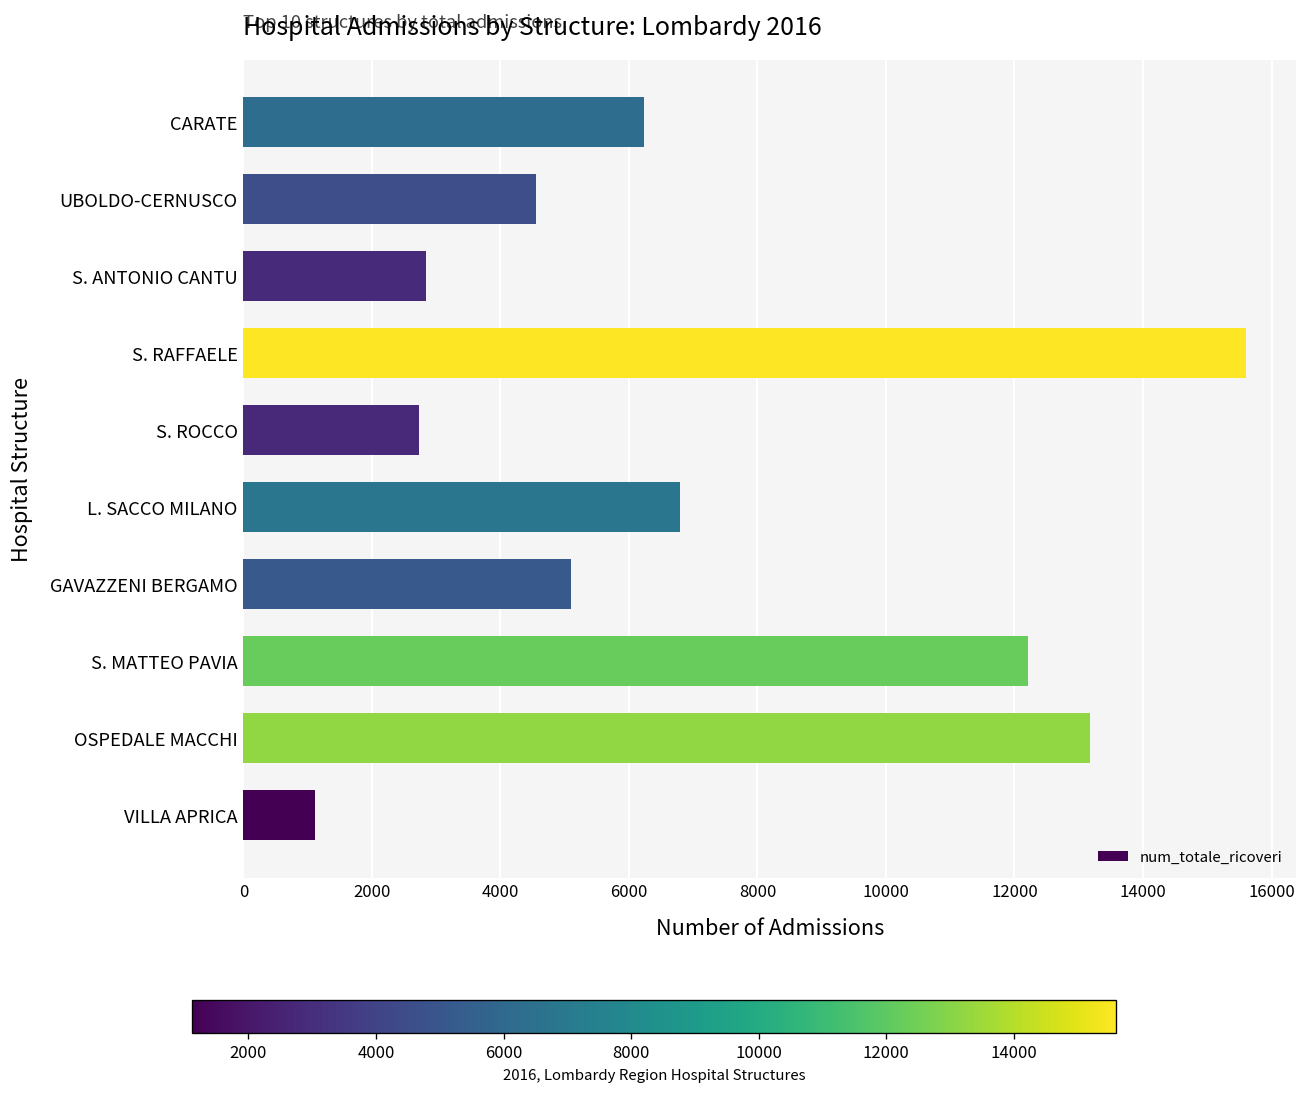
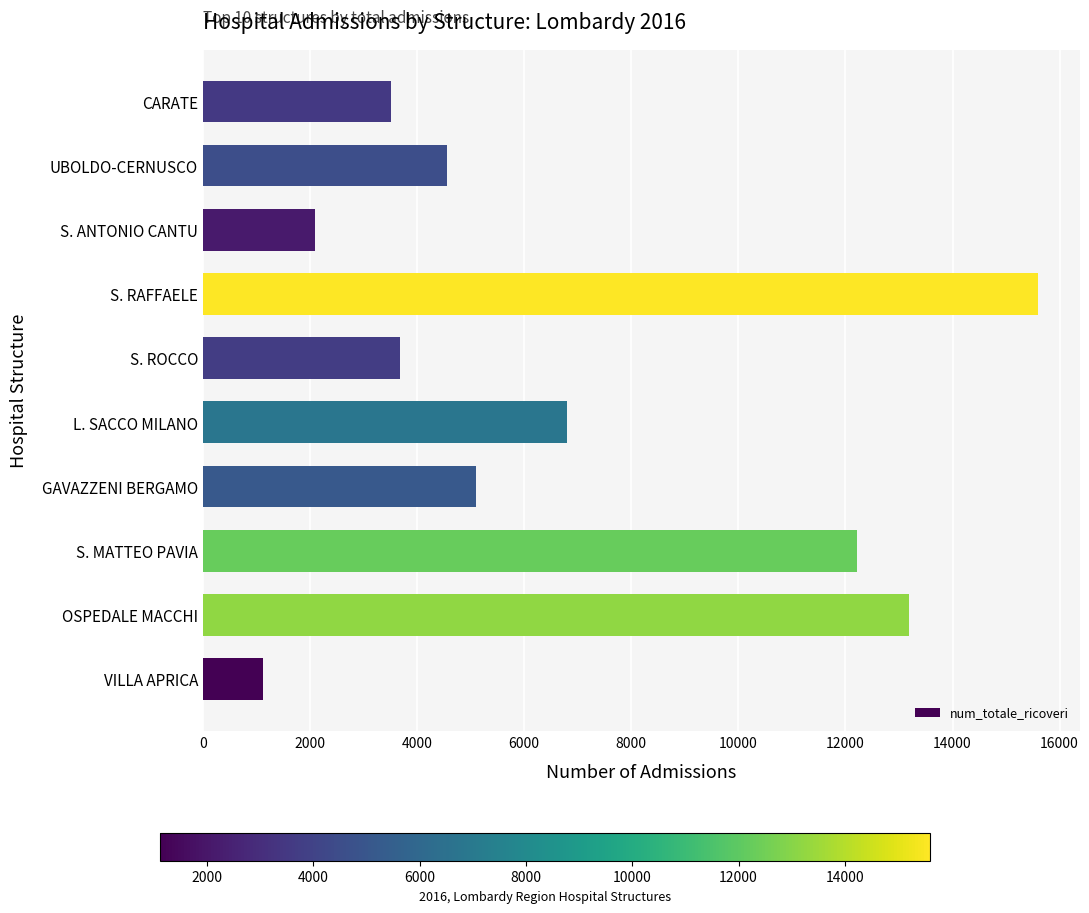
  {
-   "CARATE": 6200,
+   "CARATE": 3500,
    "UBOLDO-CERNUSCO": 4600,
-   "S. ANTONIO CANTU": 2800,
+   "S. ANTONIO CANTU": 2100,
    "S. RAFFAELE": 15600,
-   "S. ROCCO": 2700,
+   "S. ROCCO": 3700,
    "L. SACCO MILANO": 6800,
    "GAVAZZENI BERGAMO": 5100,
    "S. MATTEO PAVIA": 12200,
    "OSPEDALE MACCHI": 13200,
    "VILLA APRICA": 1100
  }
